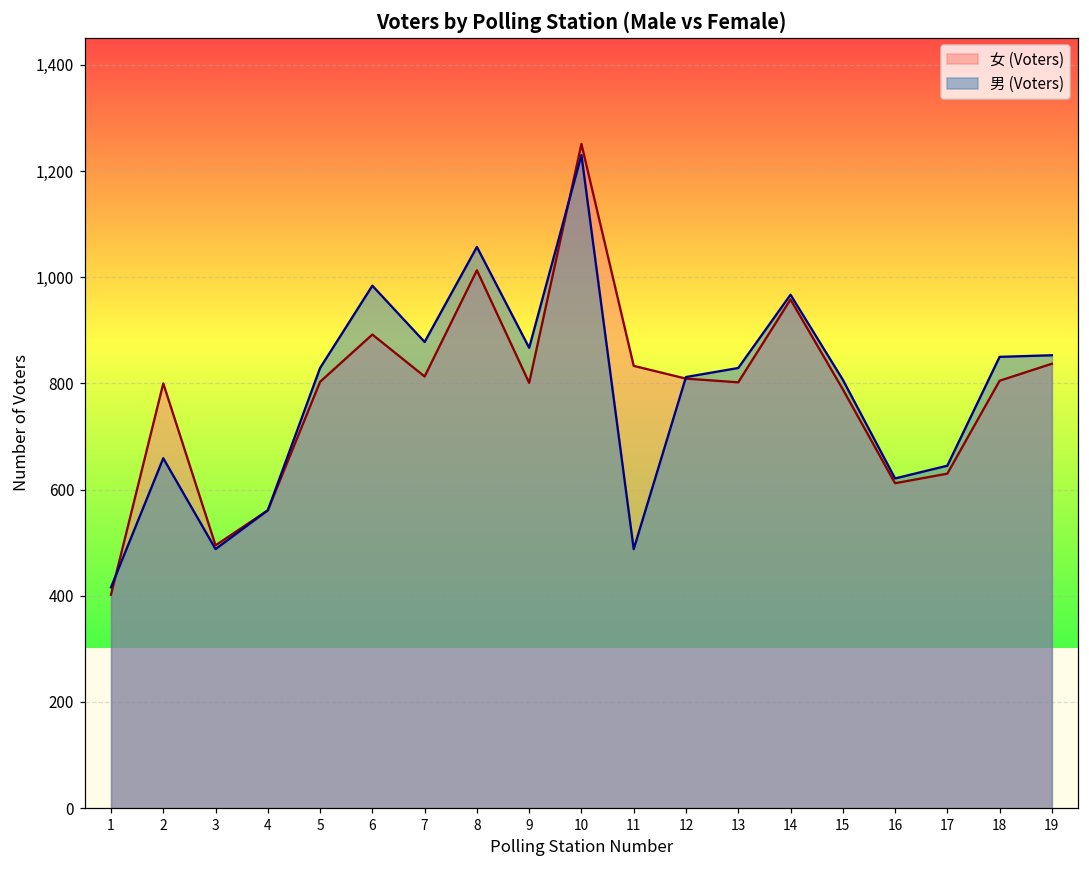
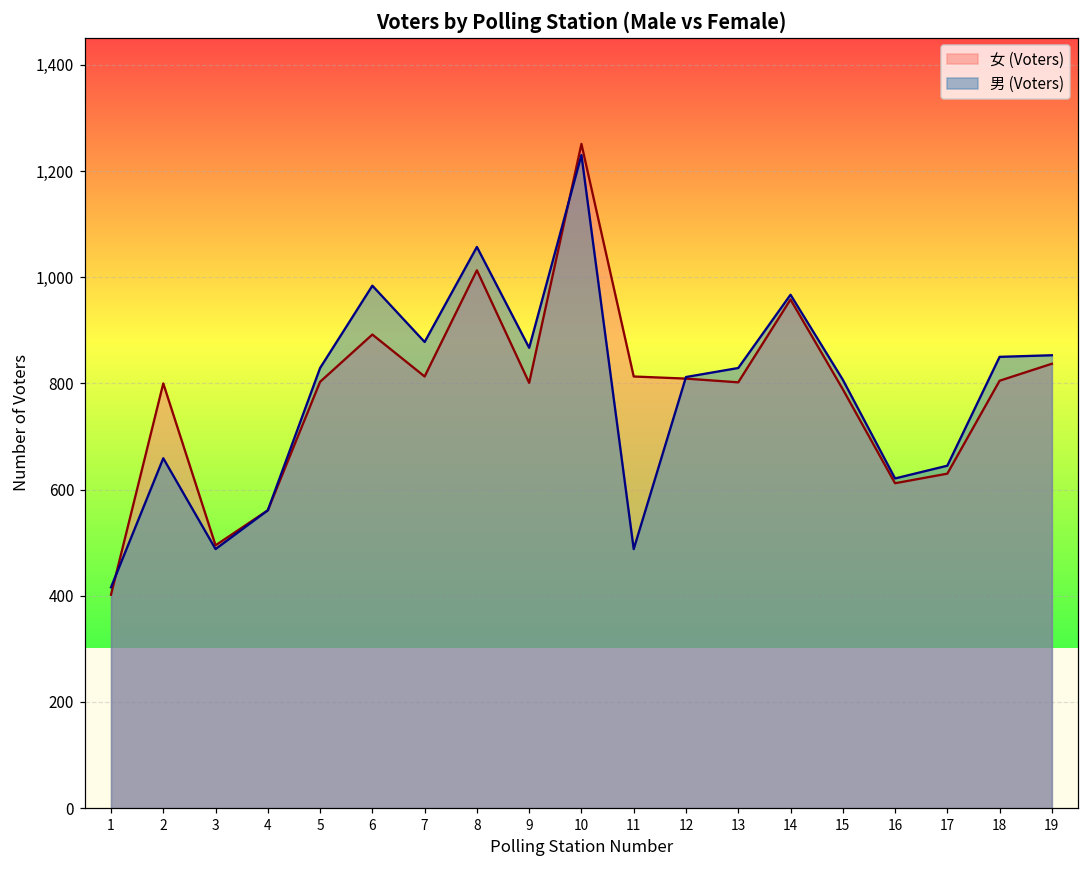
  {
    "女 (Voters)": {
      "1": "400",
      "2": "800",
      "3": "500",
      "5": "800",
      "6": "890",
      "7": "810",
      "8": "1,010",
      "9": "800",
      "10": "1,250",
-     "11": "830",
+     "11": "810",
      "13": "800",
      "14": "960",
      "15": "790",
      "16": "610",
      "17": "630",
      "18": "810",
      "19": "840"
    },
    "男 (Voters)": {
      "1": "420",
      "2": "660",
      "3": "490",
      "5": "830",
      "6": "980",
      "7": "880",
      "8": "1,060",
      "9": "870",
      "10": "1,230",
      "11": "490",
      "13": "830",
      "14": "970",
      "15": "810",
      "16": "620",
      "17": "650",
      "18": "850",
      "19": "850"
    }
  }
